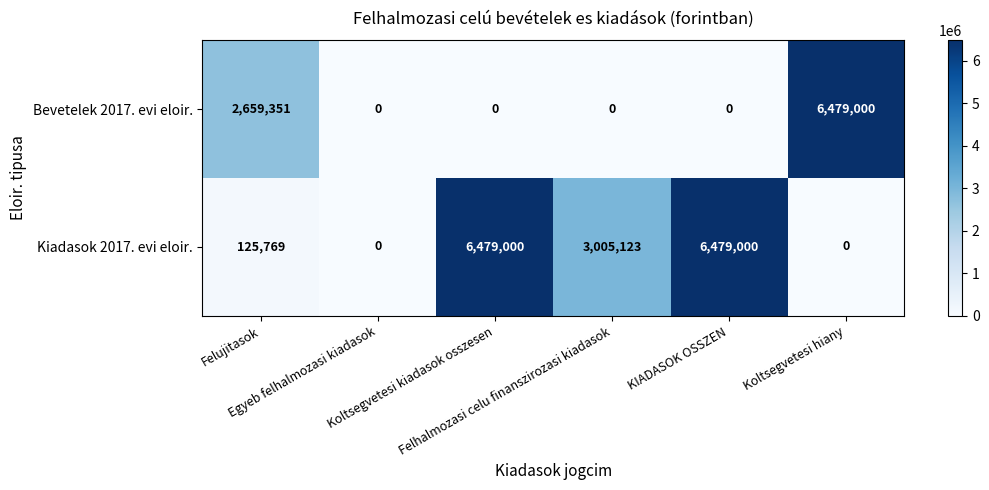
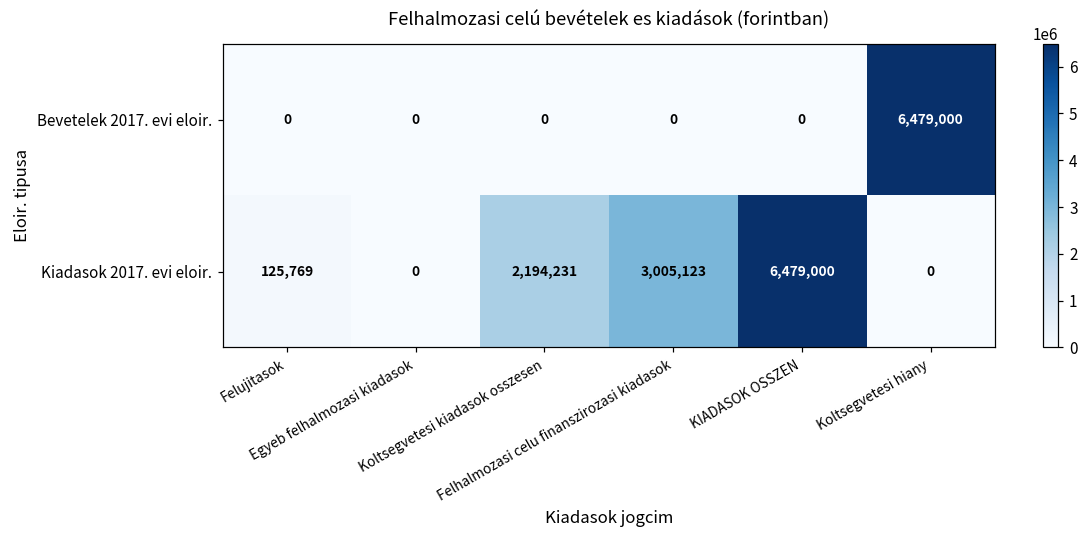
  {
    "Bevetelek 2017. evi eloir.": {
-     "Felujitasok": "2,659,351",
+     "Felujitasok": "0",
      "Egyeb felhalmozasi kiadasok": "0",
      "Koltsegvetesi kiadasok osszesen": "0",
      "Felhalmozasi celu finanszirozasi kiadasok": "0",
      "KIADASOK OSSZEN": "0",
      "Koltsegvetesi hiany": "6,479,000"
    },
    "Kiadasok 2017. evi eloir.": {
      "Felujitasok": "125,769",
      "Egyeb felhalmozasi kiadasok": "0",
-     "Koltsegvetesi kiadasok osszesen": "6,479,000",
+     "Koltsegvetesi kiadasok osszesen": "2,194,231",
      "Felhalmozasi celu finanszirozasi kiadasok": "3,005,123",
      "KIADASOK OSSZEN": "6,479,000",
      "Koltsegvetesi hiany": "0"
    }
  }
